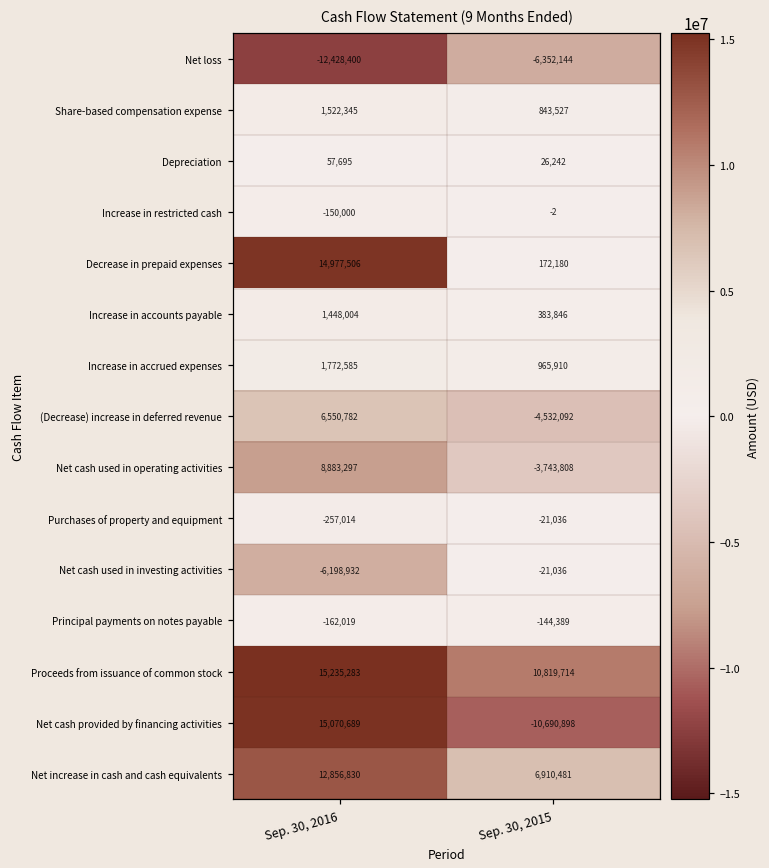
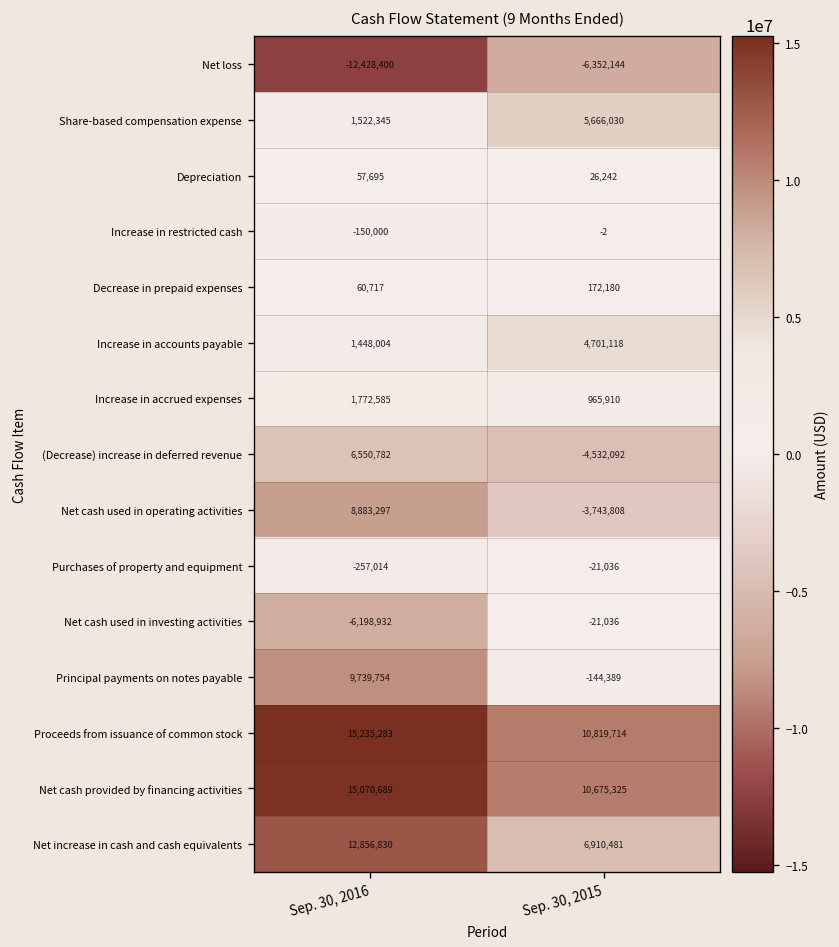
  {
    "Net loss": {
      "Sep. 30, 2016": "-12,428,400",
      "Sep. 30, 2015": "-6,352,144"
    },
    "Share-based compensation expense": {
      "Sep. 30, 2016": "1,522,345",
-     "Sep. 30, 2015": "843,527"
+     "Sep. 30, 2015": "5,666,030"
    },
    "Depreciation": {
      "Sep. 30, 2016": "57,695",
      "Sep. 30, 2015": "26,242"
    },
    "Increase in restricted cash": {
      "Sep. 30, 2016": "-150,000",
      "Sep. 30, 2015": "-2"
    },
    "Decrease in prepaid expenses": {
-     "Sep. 30, 2016": "14,977,506",
+     "Sep. 30, 2016": "60,717",
      "Sep. 30, 2015": "172,180"
    },
    "Increase in accounts payable": {
      "Sep. 30, 2016": "1,448,004",
-     "Sep. 30, 2015": "383,846"
+     "Sep. 30, 2015": "4,701,118"
    },
    "Increase in accrued expenses": {
      "Sep. 30, 2016": "1,772,585",
      "Sep. 30, 2015": "965,910"
    },
    "(Decrease) increase in deferred revenue": {
      "Sep. 30, 2016": "6,550,782",
      "Sep. 30, 2015": "-4,532,092"
    },
    "Net cash used in operating activities": {
      "Sep. 30, 2016": "8,883,297",
      "Sep. 30, 2015": "-3,743,808"
    },
    "Purchases of property and equipment": {
      "Sep. 30, 2016": "-257,014",
      "Sep. 30, 2015": "-21,036"
    },
    "Net cash used in investing activities": {
      "Sep. 30, 2016": "-6,198,932",
      "Sep. 30, 2015": "-21,036"
    },
    "Principal payments on notes payable": {
-     "Sep. 30, 2016": "-162,019",
+     "Sep. 30, 2016": "9,739,754",
      "Sep. 30, 2015": "-144,389"
    },
    "Proceeds from issuance of common stock": {
      "Sep. 30, 2016": "15,235,283",
      "Sep. 30, 2015": "10,819,714"
    },
    "Net cash provided by financing activities": {
      "Sep. 30, 2016": "15,070,689",
-     "Sep. 30, 2015": "-10,690,898"
+     "Sep. 30, 2015": "10,675,325"
    },
    "Net increase in cash and cash equivalents": {
      "Sep. 30, 2016": "12,856,830",
      "Sep. 30, 2015": "6,910,481"
    }
  }
